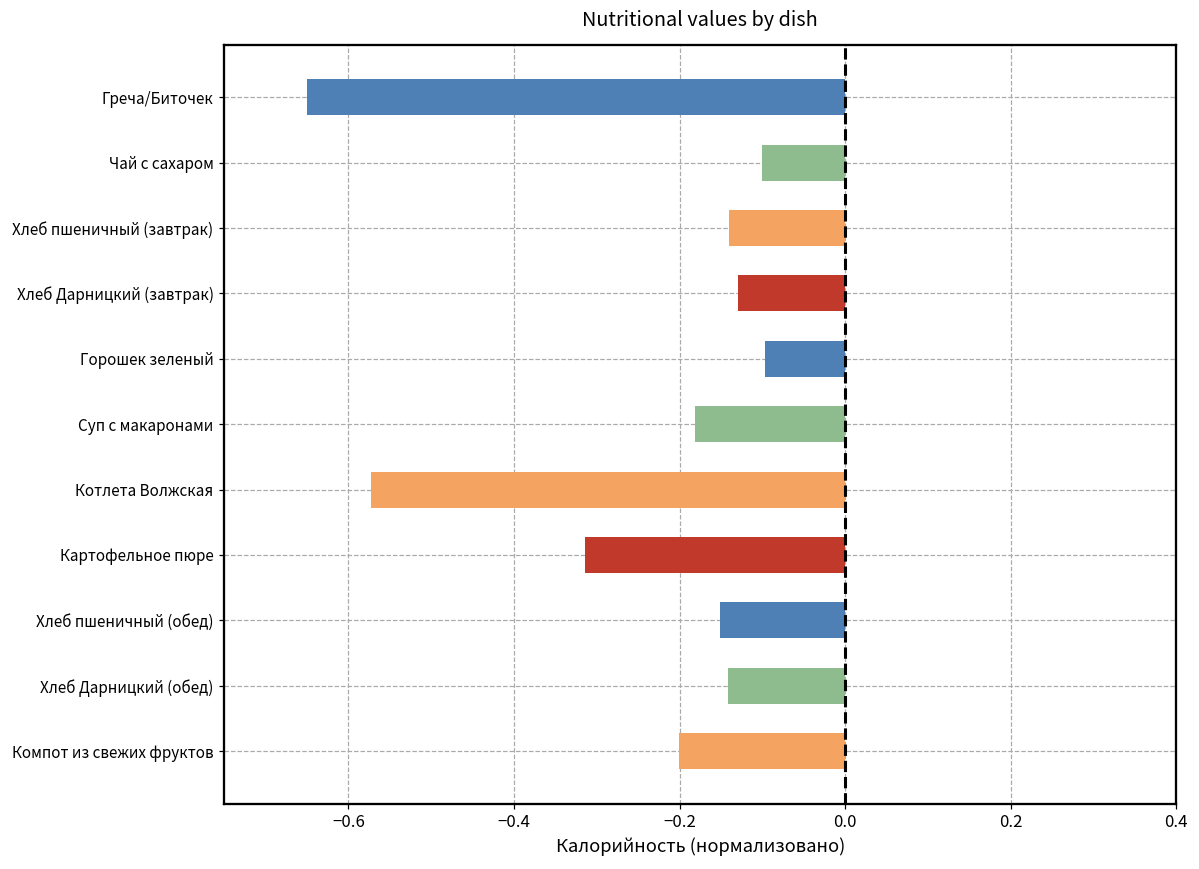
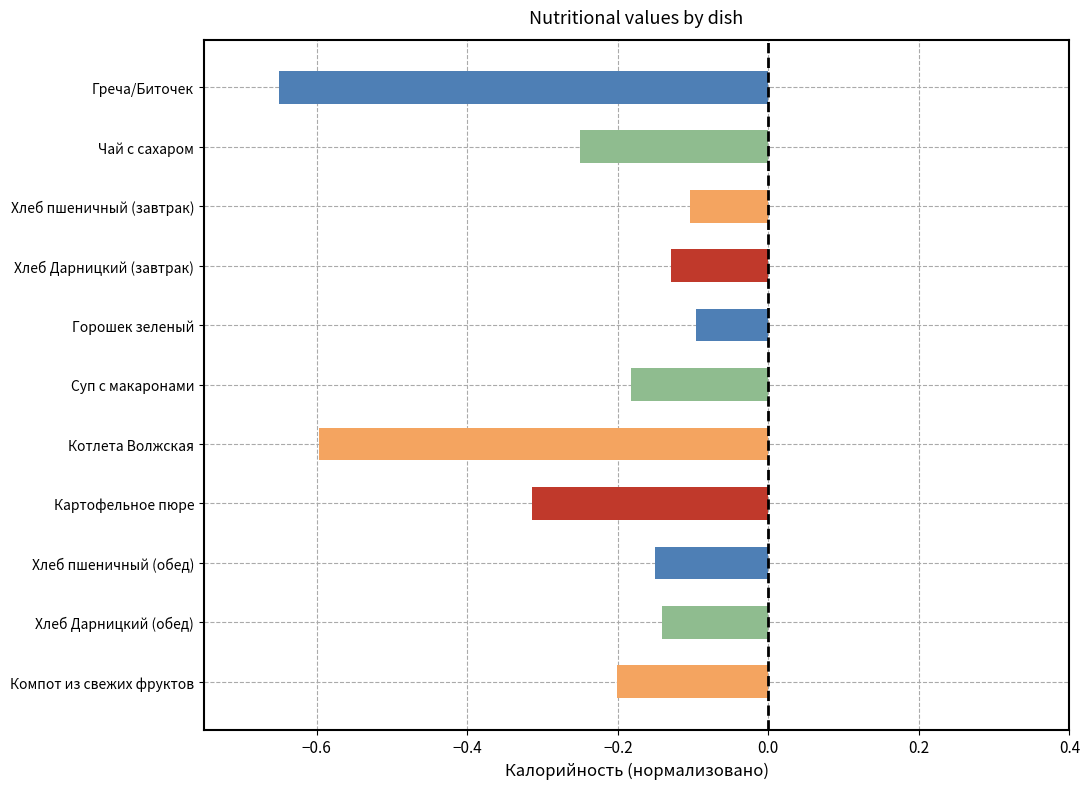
  {
    "Греча/Биточек": -0.65,
-   "Чай с сахаром": -0.10,
-   "Хлеб пшеничный (завтрак)": -0.14,
+   "Чай с сахаром": -0.25,
+   "Хлеб пшеничный (завтрак)": -0.10,
    "Хлеб Дарницкий (завтрак)": -0.13,
    "Горошек зеленый": -0.10,
    "Суп с макаронами": -0.18,
-   "Котлета Волжская": -0.57,
+   "Котлета Волжская": -0.60,
    "Картофельное пюре": -0.31,
    "Хлеб пшеничный (обед)": -0.15,
    "Хлеб Дарницкий (обед)": -0.14,
    "Компот из свежих фруктов": -0.20
  }
